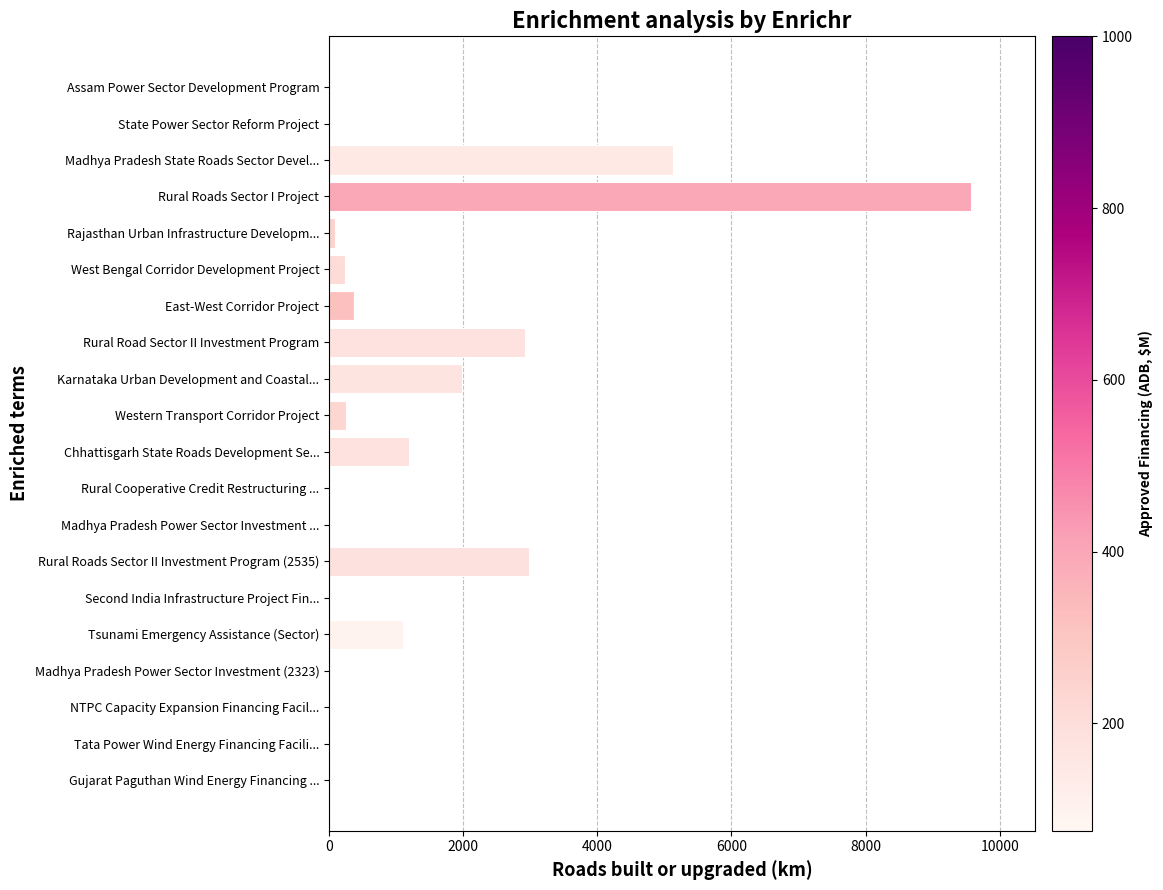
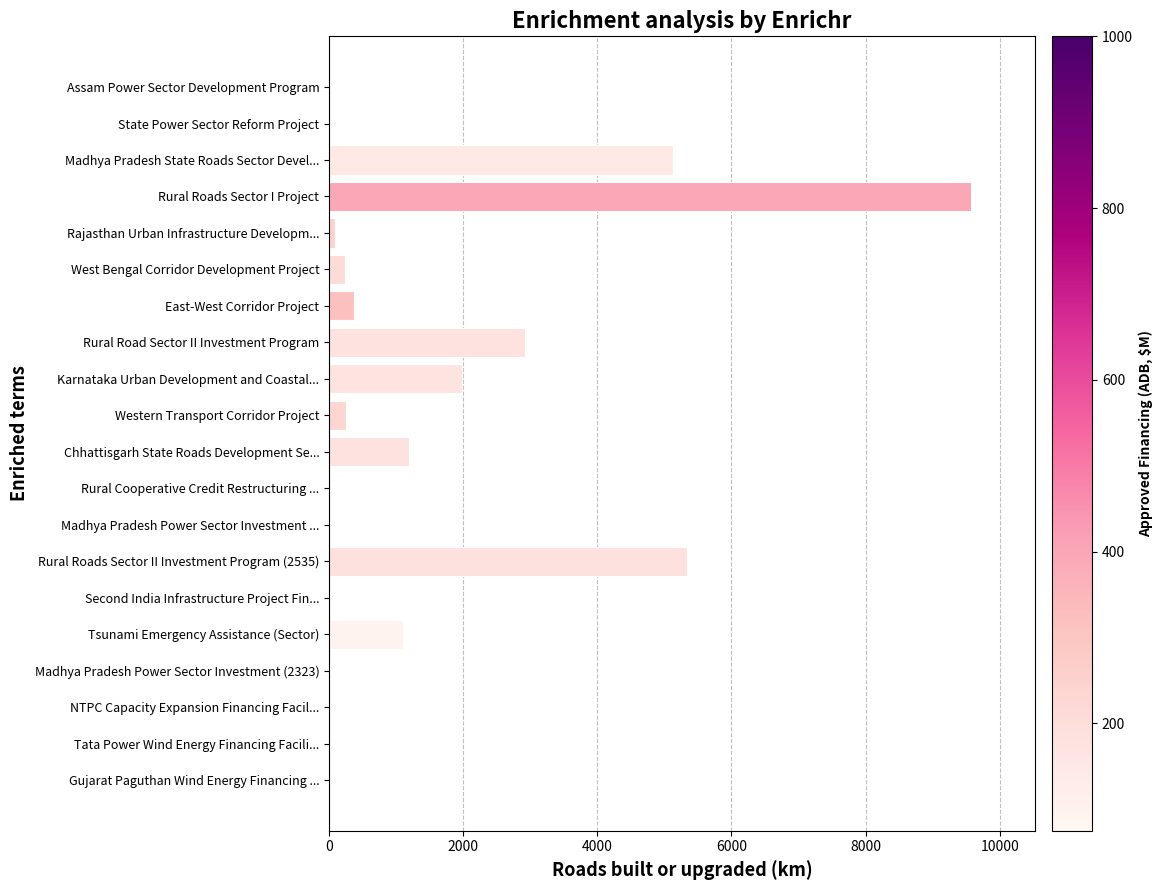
  {
    "Assam Power Sector Development Program": 0,
    "State Power Sector Reform Project": 0,
    "Madhya Pradesh State Roads Sector Devel...": 5100,
    "Rural Roads Sector I Project": 9600,
    "Rajasthan Urban Infrastructure Developm...": 100,
    "West Bengal Corridor Development Project": 200,
    "East-West Corridor Project": 400,
    "Rural Road Sector II Investment Program": 2900,
    "Karnataka Urban Development and Coastal...": 2000,
    "Western Transport Corridor Project": 300,
    "Chhattisgarh State Roads Development Se...": 1200,
    "Rural Cooperative Credit Restructuring ...": 0,
    "Madhya Pradesh Power Sector Investment ...": 0,
-   "Rural Roads Sector II Investment Program (2535)": 3000,
+   "Rural Roads Sector II Investment Program (2535)": 5300,
    "Second India Infrastructure Project Fin...": 0,
    "Tsunami Emergency Assistance (Sector)": 1100,
    "Madhya Pradesh Power Sector Investment (2323)": 0,
    "NTPC Capacity Expansion Financing Facil...": 0,
    "Tata Power Wind Energy Financing Facili...": 0,
    "Gujarat Paguthan Wind Energy Financing ...": 0
  }
